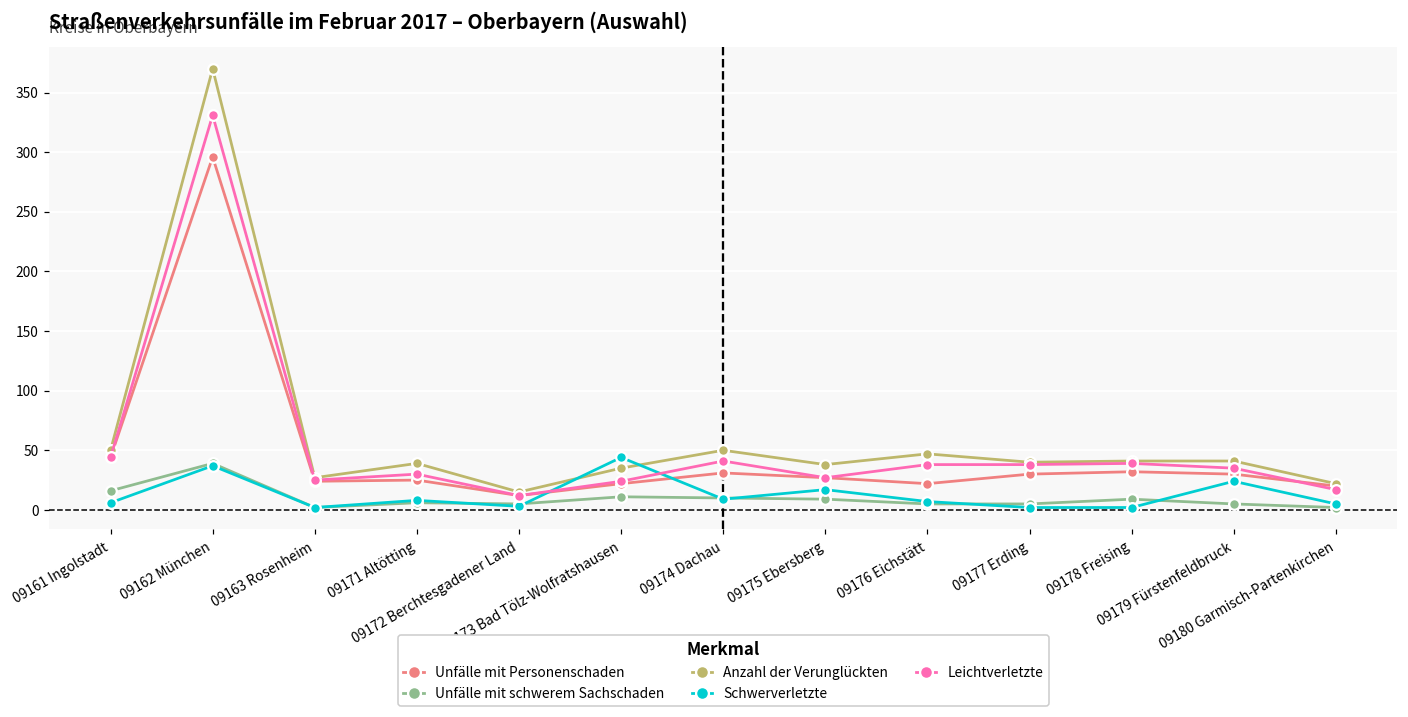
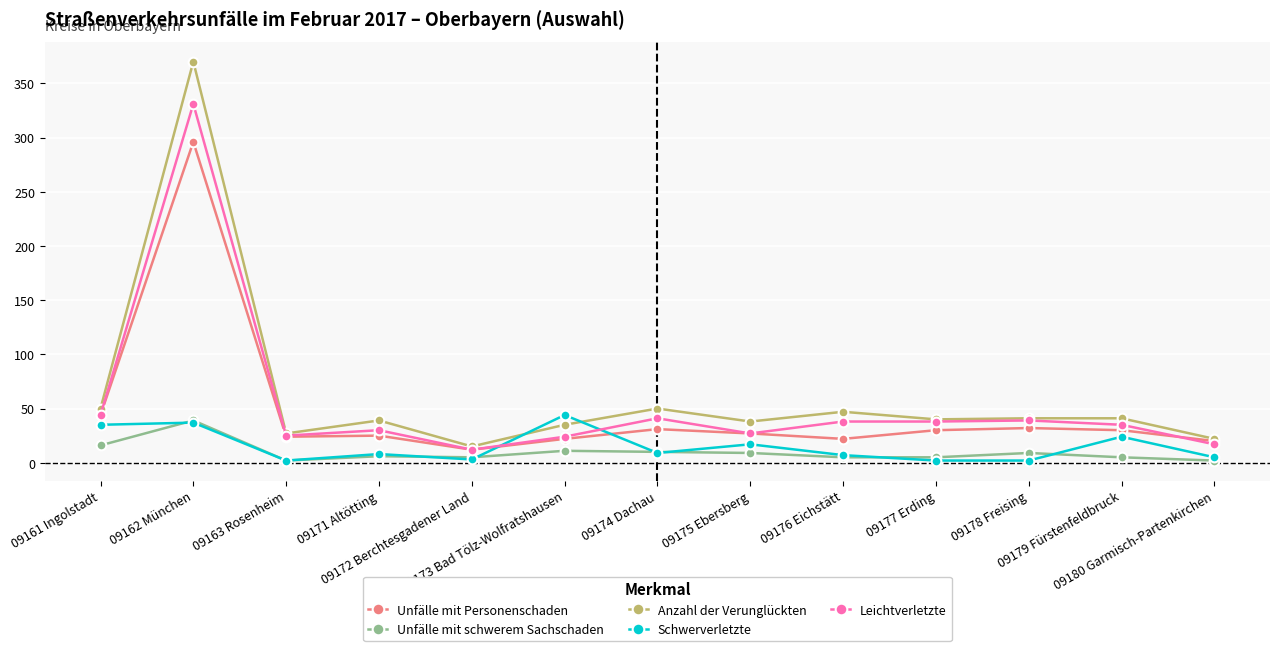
  {
    "Schwerverletzte": {
-     "09161 Ingolstadt": 6,
+     "09161 Ingolstadt": 35,
      "09173 Bad Tölz-Wolfratshausen": 44,
      "09175 Ebersberg": 17,
      "09177 Erding": 2,
      "09178 Freising": 2,
      "09179 Fürstenfeldbruck": 24,
      "09180 Garmisch-Partenkirchen": 5
    }
  }
